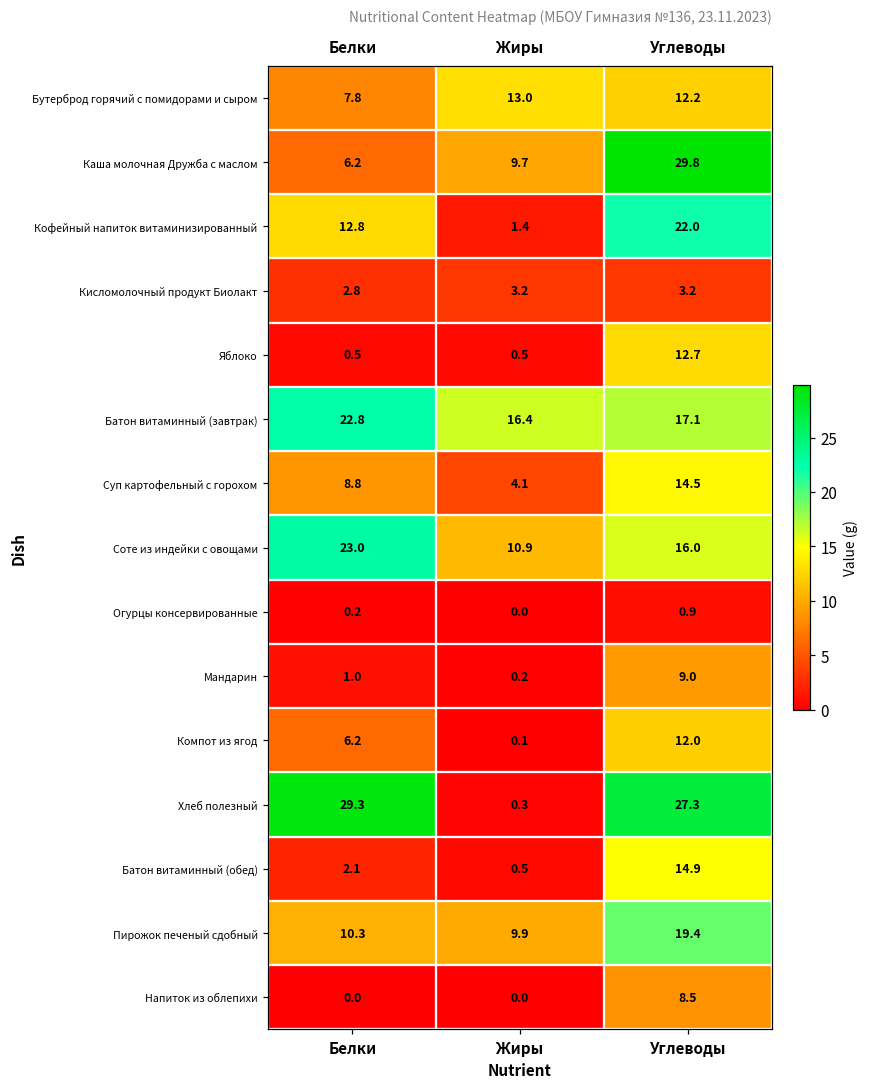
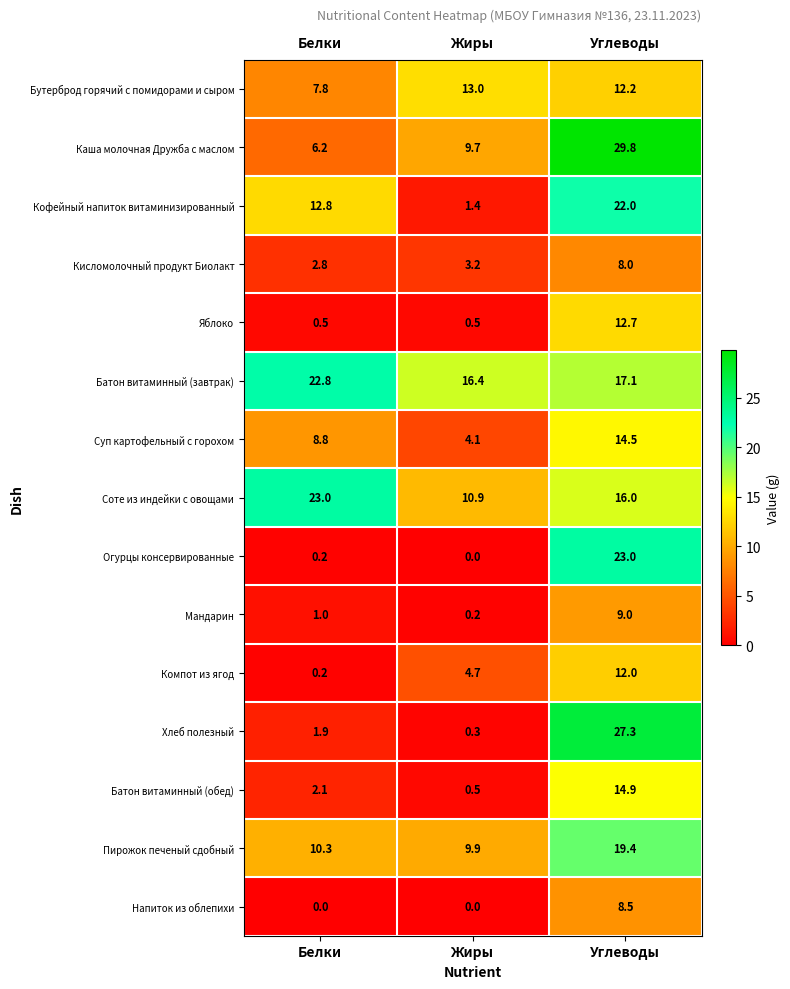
  {
    "Бутерброд горячий с помидорами и сыром": {
      "Белки": 7.8,
      "Жиры": 13.0,
      "Углеводы": 12.2
    },
    "Каша молочная Дружба с маслом": {
      "Белки": 6.2,
      "Жиры": 9.7,
      "Углеводы": 29.8
    },
    "Кофейный напиток витаминизированный": {
      "Белки": 12.8,
      "Жиры": 1.4,
      "Углеводы": 22.0
    },
    "Кисломолочный продукт Биолакт": {
      "Белки": 2.8,
      "Жиры": 3.2,
-     "Углеводы": 3.2
+     "Углеводы": 8.0
    },
    "Яблоко": {
      "Белки": 0.5,
      "Жиры": 0.5,
      "Углеводы": 12.7
    },
    "Батон витаминный (завтрак)": {
      "Белки": 22.8,
      "Жиры": 16.4,
      "Углеводы": 17.1
    },
    "Суп картофельный с горохом": {
      "Белки": 8.8,
      "Жиры": 4.1,
      "Углеводы": 14.5
    },
    "Соте из индейки с овощами": {
      "Белки": 23.0,
      "Жиры": 10.9,
      "Углеводы": 16.0
    },
    "Огурцы консервированные": {
      "Белки": 0.2,
      "Жиры": 0.0,
-     "Углеводы": 0.9
+     "Углеводы": 23.0
    },
    "Мандарин": {
      "Белки": 1.0,
      "Жиры": 0.2,
      "Углеводы": 9.0
    },
    "Компот из ягод": {
-     "Белки": 6.2,
-     "Жиры": 0.1,
+     "Белки": 0.2,
+     "Жиры": 4.7,
      "Углеводы": 12.0
    },
    "Хлеб полезный": {
-     "Белки": 29.3,
+     "Белки": 1.9,
      "Жиры": 0.3,
      "Углеводы": 27.3
    },
    "Батон витаминный (обед)": {
      "Белки": 2.1,
      "Жиры": 0.5,
      "Углеводы": 14.9
    },
    "Пирожок печеный сдобный": {
      "Белки": 10.3,
      "Жиры": 9.9,
      "Углеводы": 19.4
    },
    "Напиток из облепихи": {
      "Белки": 0.0,
      "Жиры": 0.0,
      "Углеводы": 8.5
    }
  }
